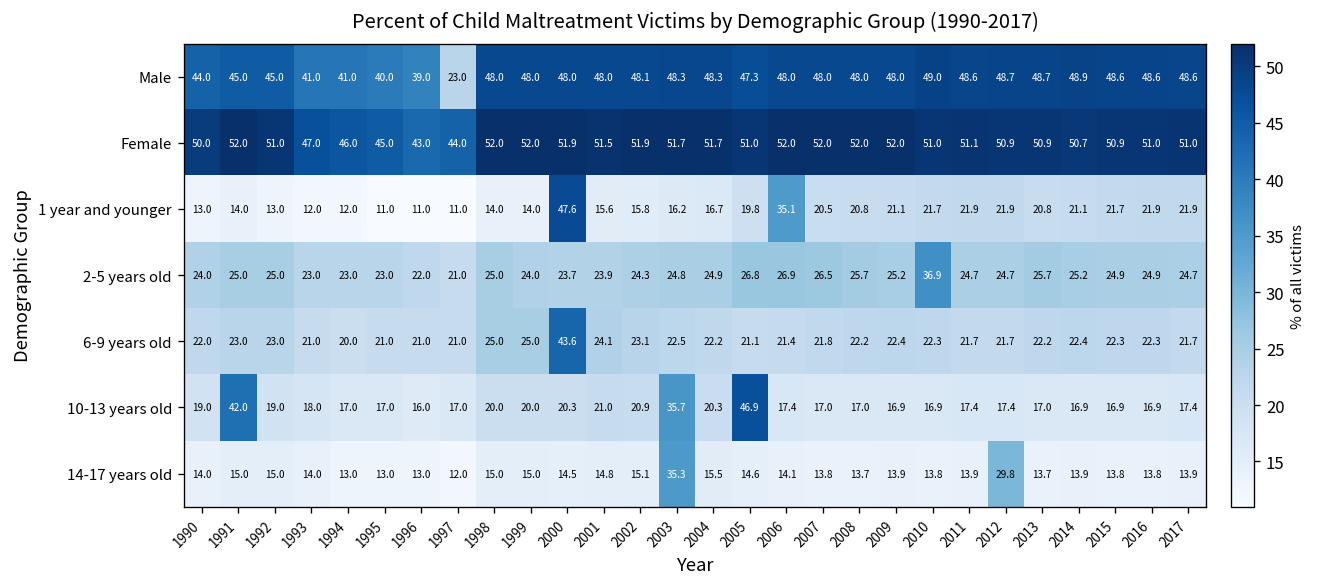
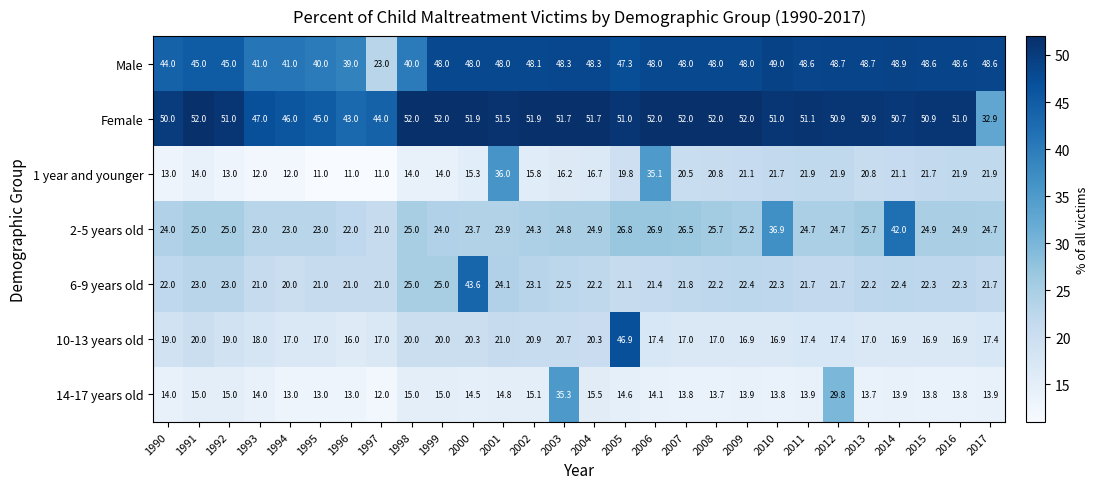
  {
    "Male": {
      "1990": 44.0,
      "1991": 45.0,
      "1992": 45.0,
      "1993": 41.0,
      "1994": 41.0,
      "1995": 40.0,
      "1996": 39.0,
      "1997": 23.0,
-     "1998": 48.0,
+     "1998": 40.0,
      "1999": 48.0,
      "2000": 48.0,
      "2001": 48.0,
      "2002": 48.1,
      "2003": 48.3,
      "2004": 48.3,
      "2005": 47.3,
      "2006": 48.0,
      "2007": 48.0,
      "2008": 48.0,
      "2009": 48.0,
      "2010": 49.0,
      "2011": 48.6,
      "2012": 48.7,
      "2013": 48.7,
      "2014": 48.9,
      "2015": 48.6,
      "2016": 48.6,
      "2017": 48.6
    },
    "Female": {
      "1990": 50.0,
      "1991": 52.0,
      "1992": 51.0,
      "1993": 47.0,
      "1994": 46.0,
      "1995": 45.0,
      "1996": 43.0,
      "1997": 44.0,
      "1998": 52.0,
      "1999": 52.0,
      "2000": 51.9,
      "2001": 51.5,
      "2002": 51.9,
      "2003": 51.7,
      "2004": 51.7,
      "2005": 51.0,
      "2006": 52.0,
      "2007": 52.0,
      "2008": 52.0,
      "2009": 52.0,
      "2010": 51.0,
      "2011": 51.1,
      "2012": 50.9,
      "2013": 50.9,
      "2014": 50.7,
      "2015": 50.9,
      "2016": 51.0,
-     "2017": 51.0
+     "2017": 32.9
    },
    "1 year and younger": {
      "1990": 13.0,
      "1991": 14.0,
      "1992": 13.0,
      "1993": 12.0,
      "1994": 12.0,
      "1995": 11.0,
      "1996": 11.0,
      "1997": 11.0,
      "1998": 14.0,
      "1999": 14.0,
-     "2000": 47.6,
-     "2001": 15.6,
+     "2000": 15.3,
+     "2001": 36.0,
      "2002": 15.8,
      "2003": 16.2,
      "2004": 16.7,
      "2005": 19.8,
      "2006": 35.1,
      "2007": 20.5,
      "2008": 20.8,
      "2009": 21.1,
      "2010": 21.7,
      "2011": 21.9,
      "2012": 21.9,
      "2013": 20.8,
      "2014": 21.1,
      "2015": 21.7,
      "2016": 21.9,
      "2017": 21.9
    },
    "2-5 years old": {
      "1990": 24.0,
      "1991": 25.0,
      "1992": 25.0,
      "1993": 23.0,
      "1994": 23.0,
      "1995": 23.0,
      "1996": 22.0,
      "1997": 21.0,
      "1998": 25.0,
      "1999": 24.0,
      "2000": 23.7,
      "2001": 23.9,
      "2002": 24.3,
      "2003": 24.8,
      "2004": 24.9,
      "2005": 26.8,
      "2006": 26.9,
      "2007": 26.5,
      "2008": 25.7,
      "2009": 25.2,
      "2010": 36.9,
      "2011": 24.7,
      "2012": 24.7,
      "2013": 25.7,
-     "2014": 25.2,
+     "2014": 42.0,
      "2015": 24.9,
      "2016": 24.9,
      "2017": 24.7
    },
    "6-9 years old": {
      "1990": 22.0,
      "1991": 23.0,
      "1992": 23.0,
      "1993": 21.0,
      "1994": 20.0,
      "1995": 21.0,
      "1996": 21.0,
      "1997": 21.0,
      "1998": 25.0,
      "1999": 25.0,
      "2000": 43.6,
      "2001": 24.1,
      "2002": 23.1,
      "2003": 22.5,
      "2004": 22.2,
      "2005": 21.1,
      "2006": 21.4,
      "2007": 21.8,
      "2008": 22.2,
      "2009": 22.4,
      "2010": 22.3,
      "2011": 21.7,
      "2012": 21.7,
      "2013": 22.2,
      "2014": 22.4,
      "2015": 22.3,
      "2016": 22.3,
      "2017": 21.7
    },
    "10-13 years old": {
      "1990": 19.0,
-     "1991": 42.0,
+     "1991": 20.0,
      "1992": 19.0,
      "1993": 18.0,
      "1994": 17.0,
      "1995": 17.0,
      "1996": 16.0,
      "1997": 17.0,
      "1998": 20.0,
      "1999": 20.0,
      "2000": 20.3,
      "2001": 21.0,
      "2002": 20.9,
-     "2003": 35.7,
+     "2003": 20.7,
      "2004": 20.3,
      "2005": 46.9,
      "2006": 17.4,
      "2007": 17.0,
      "2008": 17.0,
      "2009": 16.9,
      "2010": 16.9,
      "2011": 17.4,
      "2012": 17.4,
      "2013": 17.0,
      "2014": 16.9,
      "2015": 16.9,
      "2016": 16.9,
      "2017": 17.4
    },
    "14-17 years old": {
      "1990": 14.0,
      "1991": 15.0,
      "1992": 15.0,
      "1993": 14.0,
      "1994": 13.0,
      "1995": 13.0,
      "1996": 13.0,
      "1997": 12.0,
      "1998": 15.0,
      "1999": 15.0,
      "2000": 14.5,
      "2001": 14.8,
      "2002": 15.1,
      "2003": 35.3,
      "2004": 15.5,
      "2005": 14.6,
      "2006": 14.1,
      "2007": 13.8,
      "2008": 13.7,
      "2009": 13.9,
      "2010": 13.8,
      "2011": 13.9,
      "2012": 29.8,
      "2013": 13.7,
      "2014": 13.9,
      "2015": 13.8,
      "2016": 13.8,
      "2017": 13.9
    }
  }
